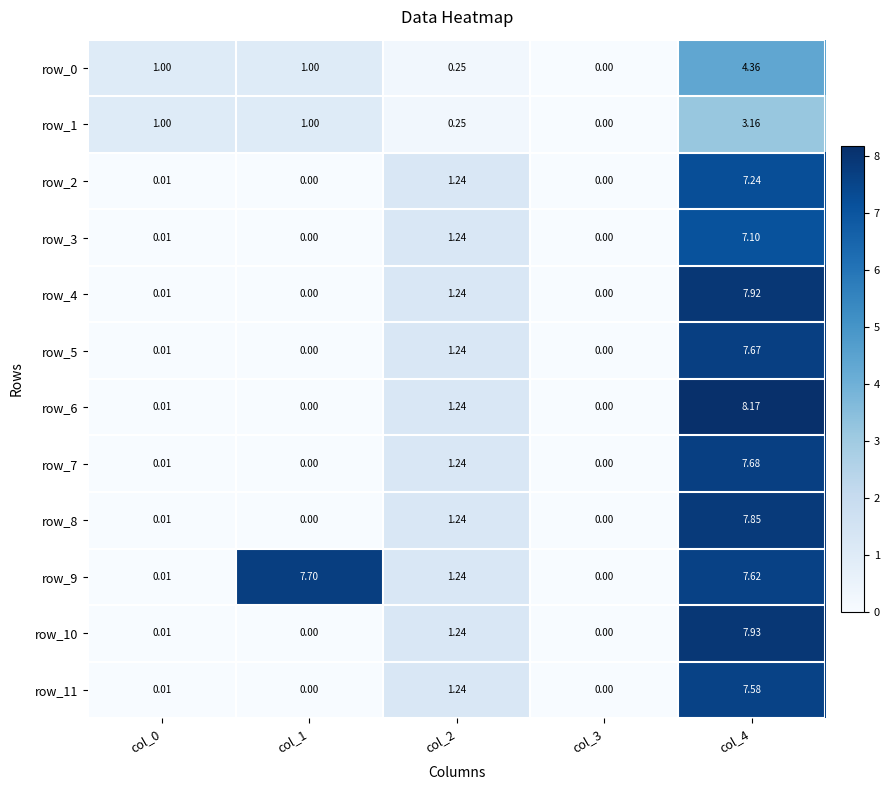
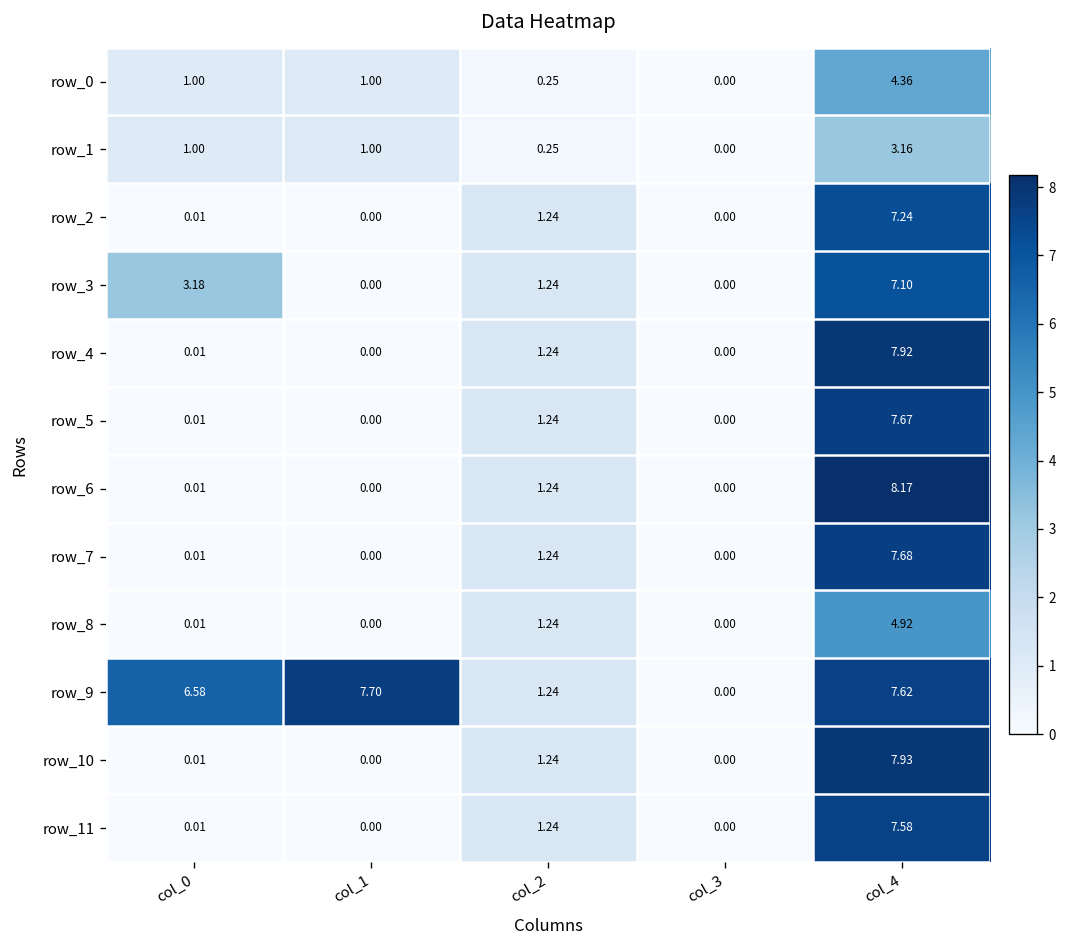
  {
    "row_0": {
      "col_0": 1.00,
      "col_1": 1.00,
      "col_2": 0.25,
      "col_3": 0.00,
      "col_4": 4.36
    },
    "row_1": {
      "col_0": 1.00,
      "col_1": 1.00,
      "col_2": 0.25,
      "col_3": 0.00,
      "col_4": 3.16
    },
    "row_2": {
      "col_0": 0.01,
      "col_1": 0.00,
      "col_2": 1.24,
      "col_3": 0.00,
      "col_4": 7.24
    },
    "row_3": {
-     "col_0": 0.01,
+     "col_0": 3.18,
      "col_1": 0.00,
      "col_2": 1.24,
      "col_3": 0.00,
      "col_4": 7.10
    },
    "row_4": {
      "col_0": 0.01,
      "col_1": 0.00,
      "col_2": 1.24,
      "col_3": 0.00,
      "col_4": 7.92
    },
    "row_5": {
      "col_0": 0.01,
      "col_1": 0.00,
      "col_2": 1.24,
      "col_3": 0.00,
      "col_4": 7.67
    },
    "row_6": {
      "col_0": 0.01,
      "col_1": 0.00,
      "col_2": 1.24,
      "col_3": 0.00,
      "col_4": 8.17
    },
    "row_7": {
      "col_0": 0.01,
      "col_1": 0.00,
      "col_2": 1.24,
      "col_3": 0.00,
      "col_4": 7.68
    },
    "row_8": {
      "col_0": 0.01,
      "col_1": 0.00,
      "col_2": 1.24,
      "col_3": 0.00,
-     "col_4": 7.85
+     "col_4": 4.92
    },
    "row_9": {
-     "col_0": 0.01,
+     "col_0": 6.58,
      "col_1": 7.70,
      "col_2": 1.24,
      "col_3": 0.00,
      "col_4": 7.62
    },
    "row_10": {
      "col_0": 0.01,
      "col_1": 0.00,
      "col_2": 1.24,
      "col_3": 0.00,
      "col_4": 7.93
    },
    "row_11": {
      "col_0": 0.01,
      "col_1": 0.00,
      "col_2": 1.24,
      "col_3": 0.00,
      "col_4": 7.58
    }
  }
